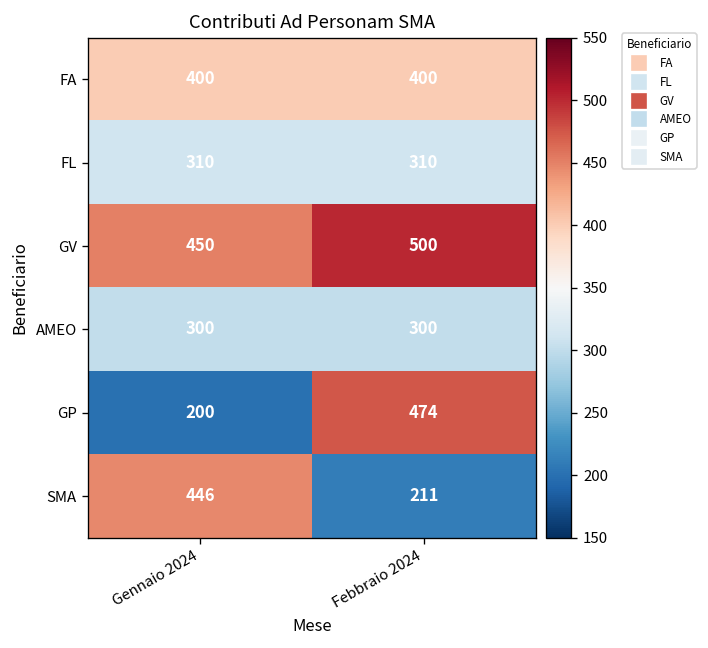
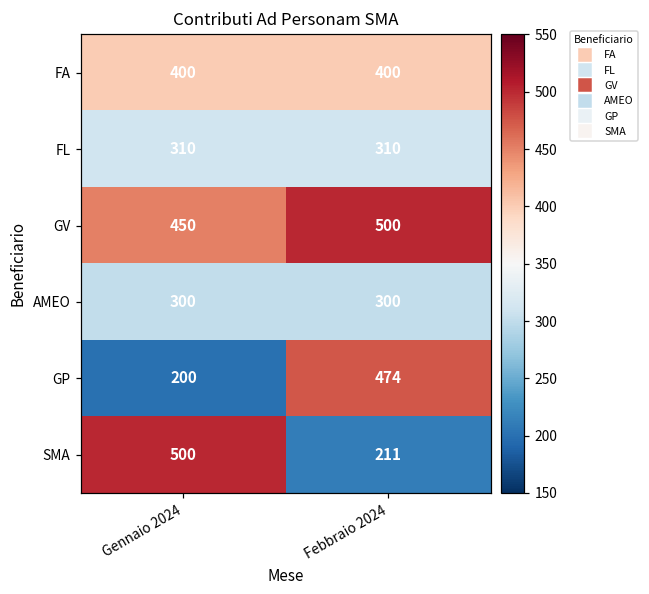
  {
    "FA": {
      "Gennaio 2024": 400,
      "Febbraio 2024": 400
    },
    "GV": {
      "Gennaio 2024": 450,
      "Febbraio 2024": 500
    },
    "AMEO": {
      "Gennaio 2024": 300,
      "Febbraio 2024": 300
    },
    "GP": {
      "Gennaio 2024": 200,
      "Febbraio 2024": 474
    },
    "SMA": {
-     "Gennaio 2024": 446,
+     "Gennaio 2024": 500,
      "Febbraio 2024": 211
    }
  }
